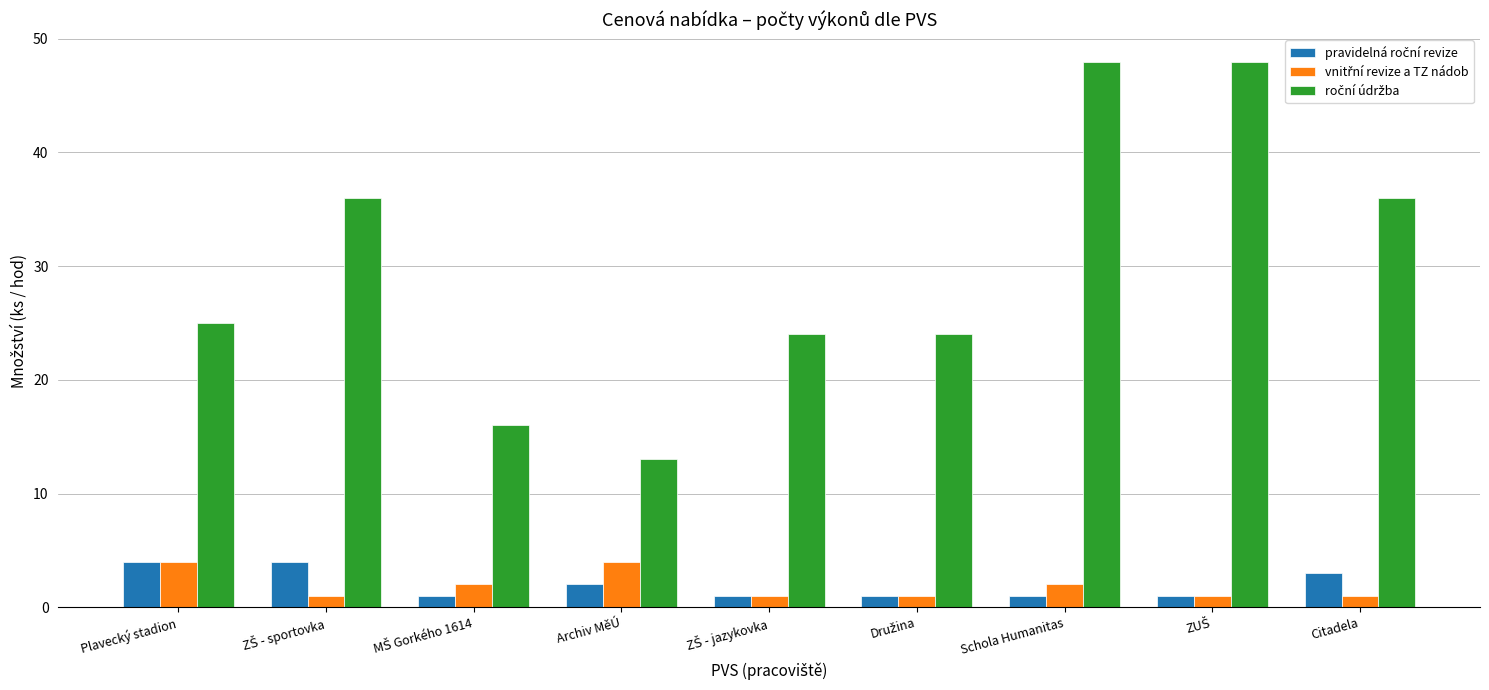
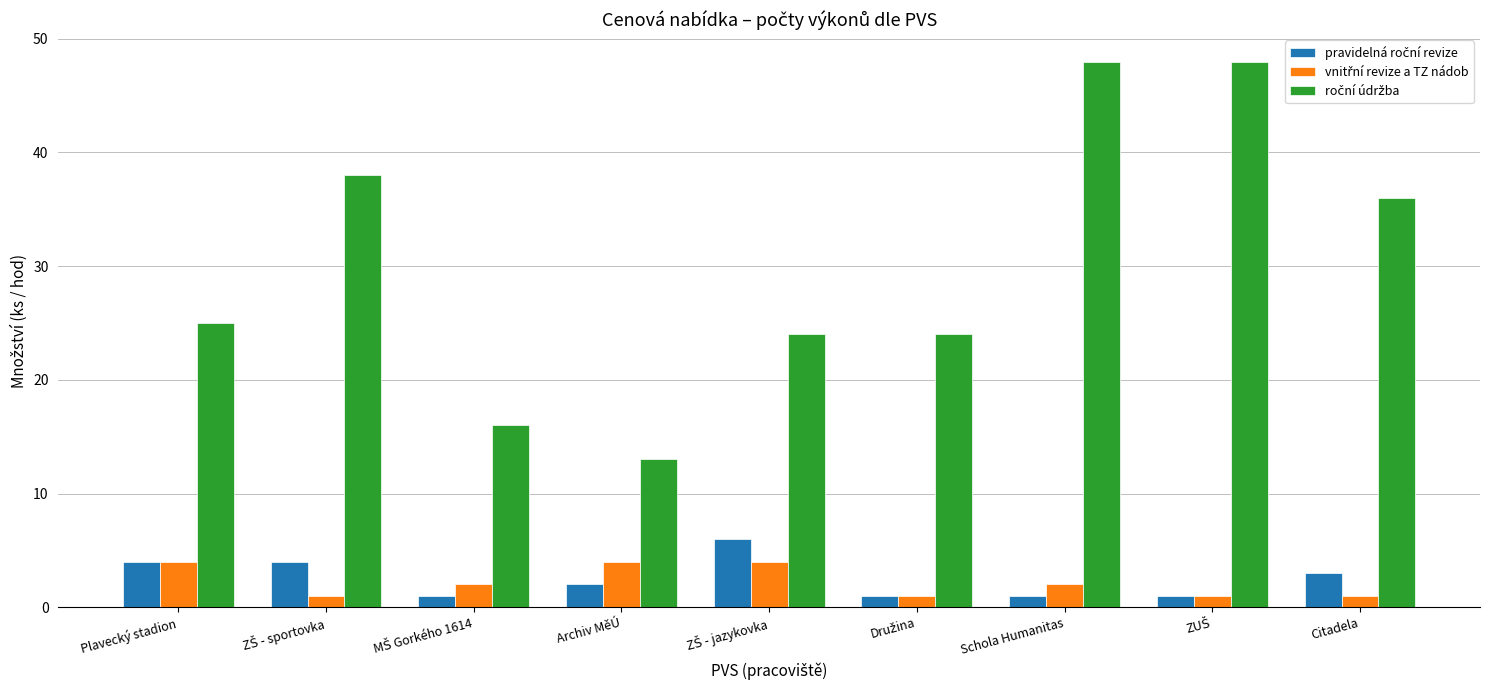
  {
    "pravidelná roční revize": {
      "Plavecký stadion": 4,
      "ZŠ - sportovka": 4,
      "MŠ Gorkého 1614": 1,
      "Archiv MěÚ": 2,
-     "ZŠ - jazykovka": 1,
+     "ZŠ - jazykovka": 6,
      "Družina": 1,
      "Schola Humanitas": 1,
      "ZUŠ": 1,
      "Citadela": 3
    },
    "vnitřní revize a TZ nádob": {
      "Plavecký stadion": 4,
      "ZŠ - sportovka": 1,
      "MŠ Gorkého 1614": 2,
      "Archiv MěÚ": 4,
-     "ZŠ - jazykovka": 1,
+     "ZŠ - jazykovka": 4,
      "Družina": 1,
      "Schola Humanitas": 2,
      "ZUŠ": 1,
      "Citadela": 1
    },
    "roční údržba": {
      "Plavecký stadion": 25,
-     "ZŠ - sportovka": 36,
+     "ZŠ - sportovka": 38,
      "MŠ Gorkého 1614": 16,
      "Archiv MěÚ": 13,
      "ZŠ - jazykovka": 24,
      "Družina": 24,
      "Schola Humanitas": 48,
      "ZUŠ": 48,
      "Citadela": 36
    }
  }
